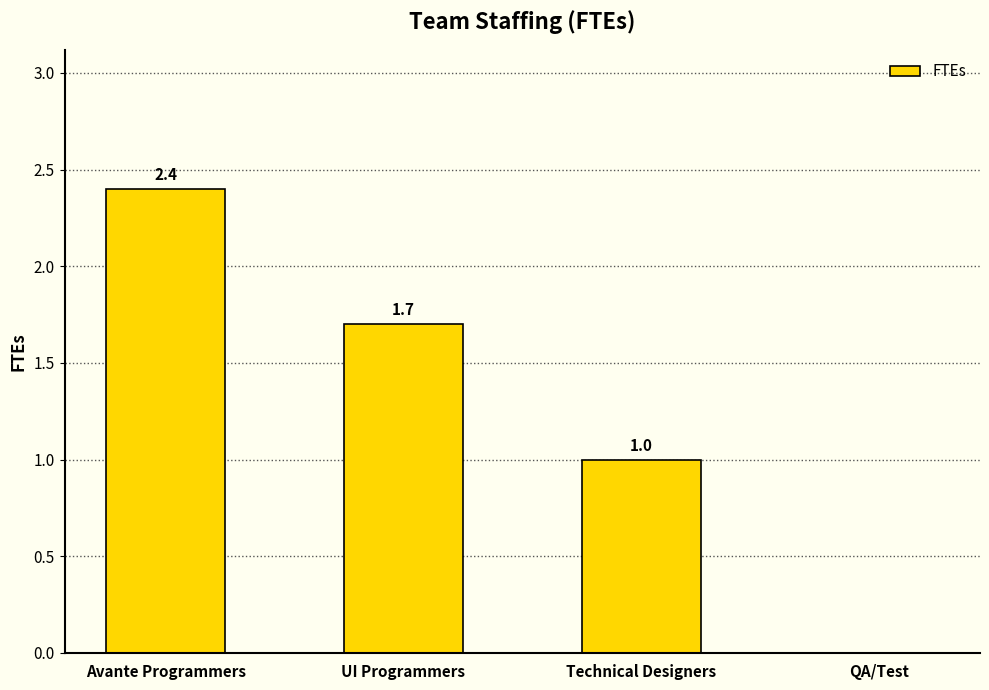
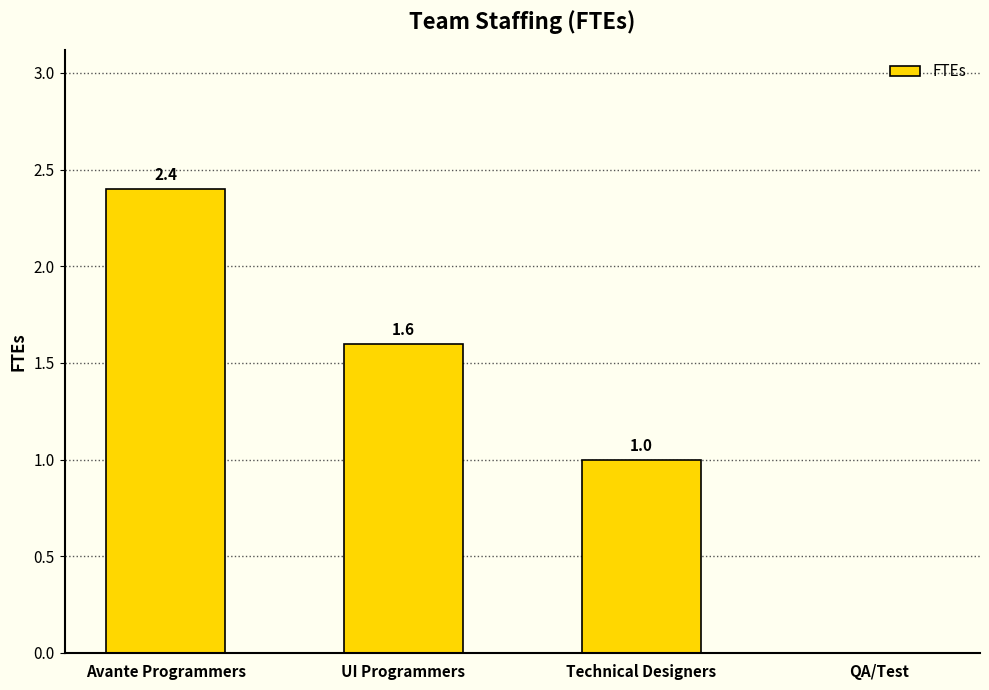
  {
    "Avante Programmers": 2.4,
-   "UI Programmers": 1.7,
+   "UI Programmers": 1.6,
    "Technical Designers": 1.0
  }
